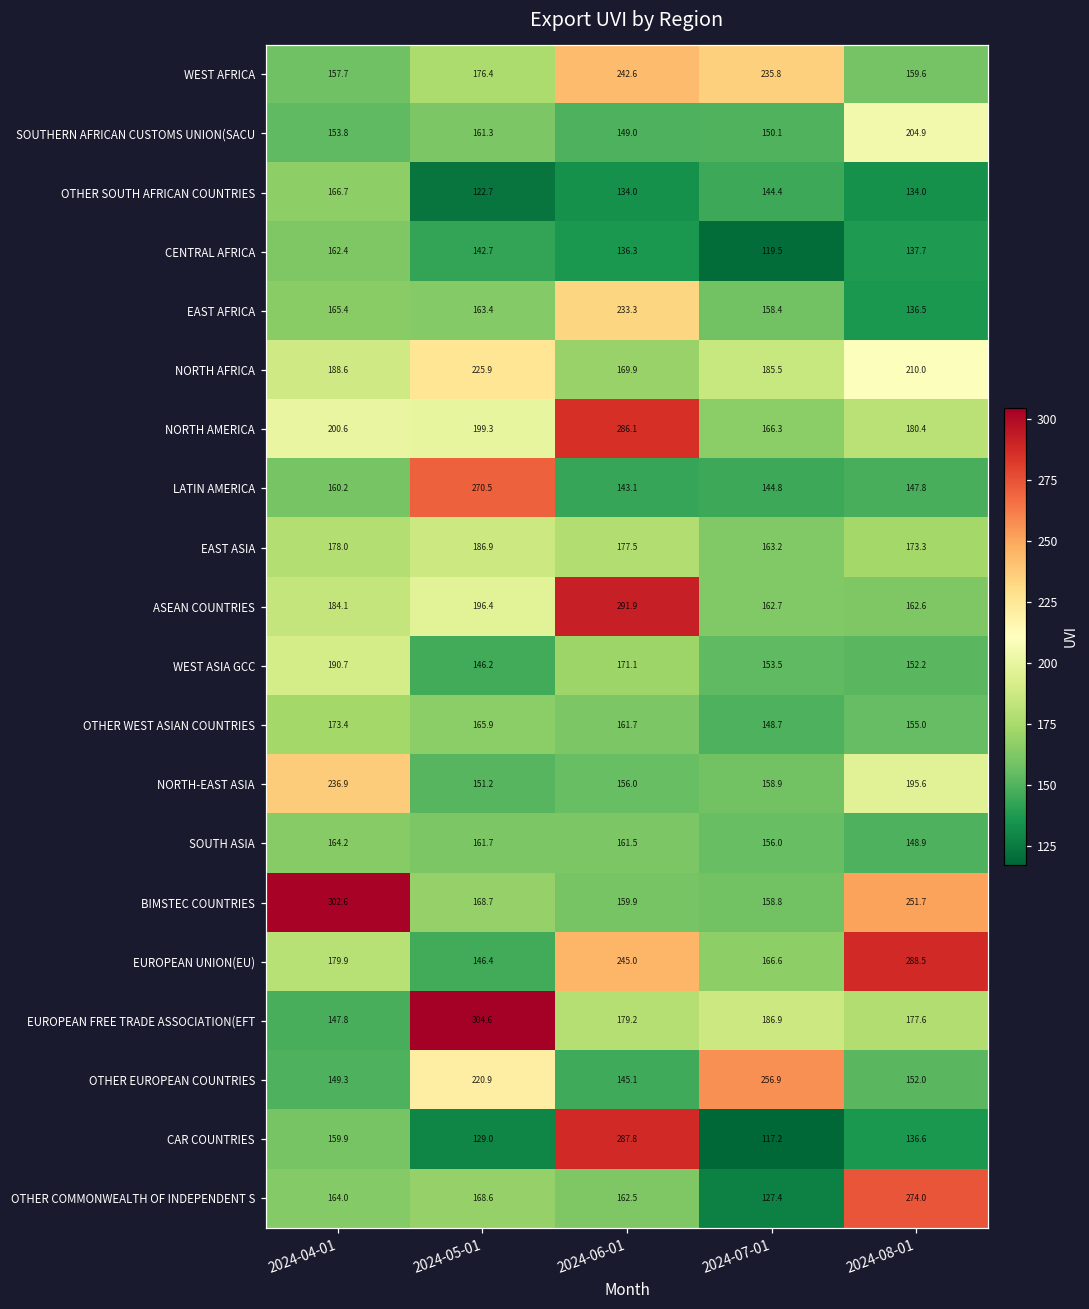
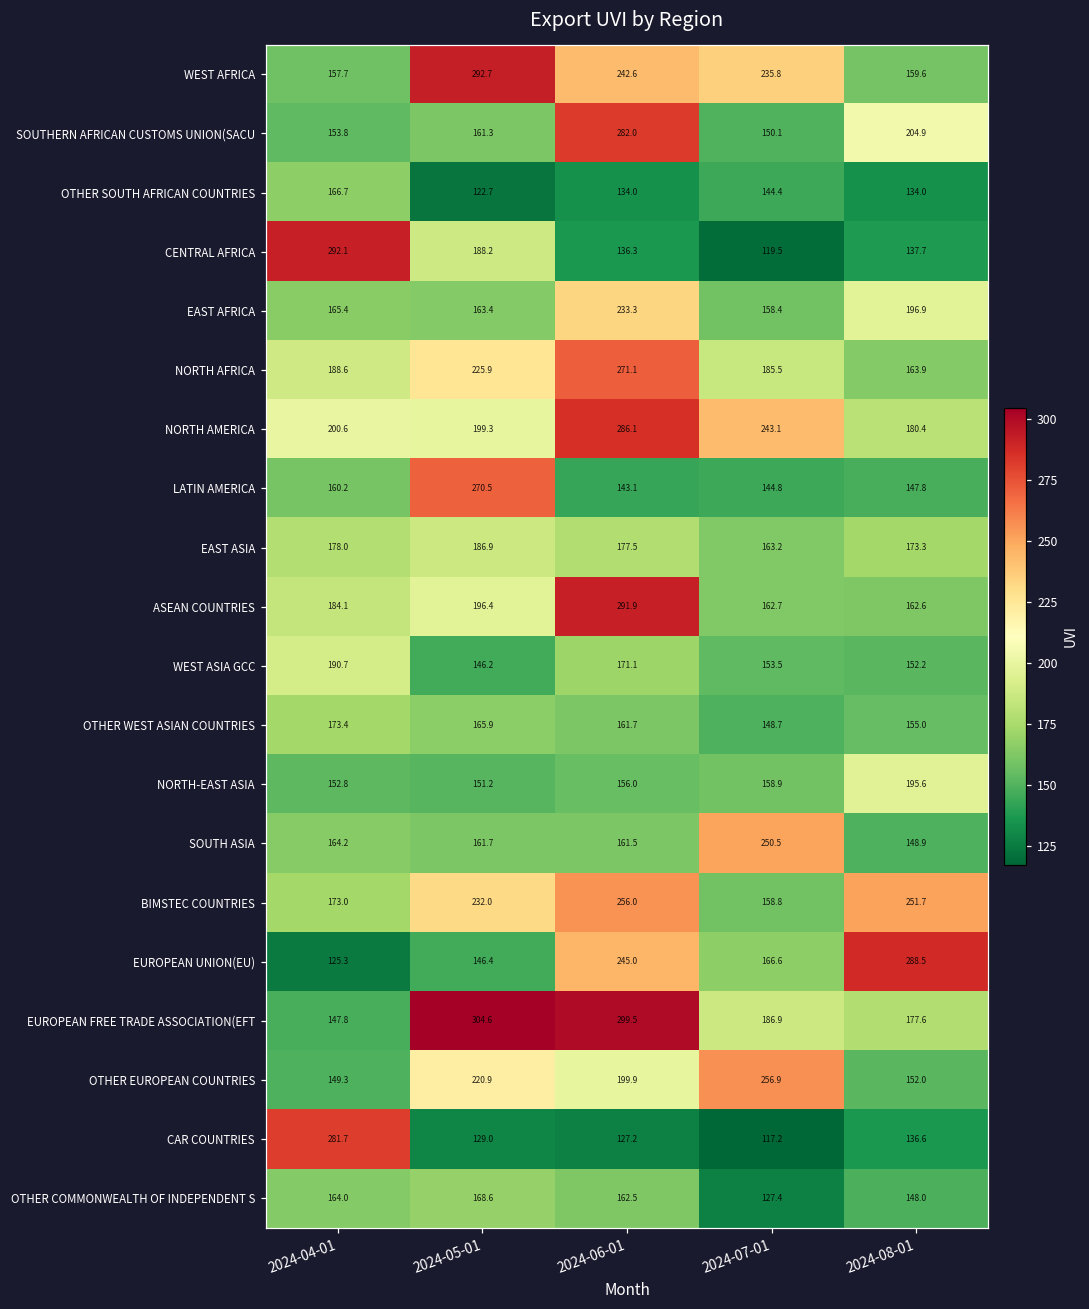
  {
    "WEST AFRICA": {
      "2024-04-01": 157.7,
-     "2024-05-01": 176.4,
+     "2024-05-01": 292.7,
      "2024-06-01": 242.6,
      "2024-07-01": 235.8,
      "2024-08-01": 159.6
    },
    "SOUTHERN AFRICAN CUSTOMS UNION(SACU": {
      "2024-04-01": 153.8,
      "2024-05-01": 161.3,
-     "2024-06-01": 149.0,
+     "2024-06-01": 282.0,
      "2024-07-01": 150.1,
      "2024-08-01": 204.9
    },
    "OTHER SOUTH AFRICAN COUNTRIES": {
      "2024-04-01": 166.7,
      "2024-05-01": 122.7,
      "2024-06-01": 134.0,
      "2024-07-01": 144.4,
      "2024-08-01": 134.0
    },
    "CENTRAL AFRICA": {
-     "2024-04-01": 162.4,
-     "2024-05-01": 142.7,
+     "2024-04-01": 292.1,
+     "2024-05-01": 188.2,
      "2024-06-01": 136.3,
      "2024-07-01": 119.5,
      "2024-08-01": 137.7
    },
    "EAST AFRICA": {
      "2024-04-01": 165.4,
      "2024-05-01": 163.4,
      "2024-06-01": 233.3,
      "2024-07-01": 158.4,
-     "2024-08-01": 136.5
+     "2024-08-01": 196.9
    },
    "NORTH AFRICA": {
      "2024-04-01": 188.6,
      "2024-05-01": 225.9,
-     "2024-06-01": 169.9,
+     "2024-06-01": 271.1,
      "2024-07-01": 185.5,
-     "2024-08-01": 210.0
+     "2024-08-01": 163.9
    },
    "NORTH AMERICA": {
      "2024-04-01": 200.6,
      "2024-05-01": 199.3,
      "2024-06-01": 286.1,
-     "2024-07-01": 166.3,
+     "2024-07-01": 243.1,
      "2024-08-01": 180.4
    },
    "LATIN AMERICA": {
      "2024-04-01": 160.2,
      "2024-05-01": 270.5,
      "2024-06-01": 143.1,
      "2024-07-01": 144.8,
      "2024-08-01": 147.8
    },
    "EAST ASIA": {
      "2024-04-01": 178.0,
      "2024-05-01": 186.9,
      "2024-06-01": 177.5,
      "2024-07-01": 163.2,
      "2024-08-01": 173.3
    },
    "ASEAN COUNTRIES": {
      "2024-04-01": 184.1,
      "2024-05-01": 196.4,
      "2024-06-01": 291.9,
      "2024-07-01": 162.7,
      "2024-08-01": 162.6
    },
    "WEST ASIA GCC": {
      "2024-04-01": 190.7,
      "2024-05-01": 146.2,
      "2024-06-01": 171.1,
      "2024-07-01": 153.5,
      "2024-08-01": 152.2
    },
    "OTHER WEST ASIAN COUNTRIES": {
      "2024-04-01": 173.4,
      "2024-05-01": 165.9,
      "2024-06-01": 161.7,
      "2024-07-01": 148.7,
      "2024-08-01": 155.0
    },
    "NORTH-EAST ASIA": {
-     "2024-04-01": 236.9,
+     "2024-04-01": 152.8,
      "2024-05-01": 151.2,
      "2024-06-01": 156.0,
      "2024-07-01": 158.9,
      "2024-08-01": 195.6
    },
    "SOUTH ASIA": {
      "2024-04-01": 164.2,
      "2024-05-01": 161.7,
      "2024-06-01": 161.5,
-     "2024-07-01": 156.0,
+     "2024-07-01": 250.5,
      "2024-08-01": 148.9
    },
    "BIMSTEC COUNTRIES": {
-     "2024-04-01": 302.6,
-     "2024-05-01": 168.7,
-     "2024-06-01": 159.9,
+     "2024-04-01": 173.0,
+     "2024-05-01": 232.0,
+     "2024-06-01": 256.0,
      "2024-07-01": 158.8,
      "2024-08-01": 251.7
    },
    "EUROPEAN UNION(EU)": {
-     "2024-04-01": 179.9,
+     "2024-04-01": 125.3,
      "2024-05-01": 146.4,
      "2024-06-01": 245.0,
      "2024-07-01": 166.6,
      "2024-08-01": 288.5
    },
    "EUROPEAN FREE TRADE ASSOCIATION(EFT": {
      "2024-04-01": 147.8,
      "2024-05-01": 304.6,
-     "2024-06-01": 179.2,
+     "2024-06-01": 299.5,
      "2024-07-01": 186.9,
      "2024-08-01": 177.6
    },
    "OTHER EUROPEAN COUNTRIES": {
      "2024-04-01": 149.3,
      "2024-05-01": 220.9,
-     "2024-06-01": 145.1,
+     "2024-06-01": 199.9,
      "2024-07-01": 256.9,
      "2024-08-01": 152.0
    },
    "CAR COUNTRIES": {
-     "2024-04-01": 159.9,
+     "2024-04-01": 281.7,
      "2024-05-01": 129.0,
-     "2024-06-01": 287.8,
+     "2024-06-01": 127.2,
      "2024-07-01": 117.2,
      "2024-08-01": 136.6
    },
    "OTHER COMMONWEALTH OF INDEPENDENT S": {
      "2024-04-01": 164.0,
      "2024-05-01": 168.6,
      "2024-06-01": 162.5,
      "2024-07-01": 127.4,
-     "2024-08-01": 274.0
+     "2024-08-01": 148.0
    }
  }
